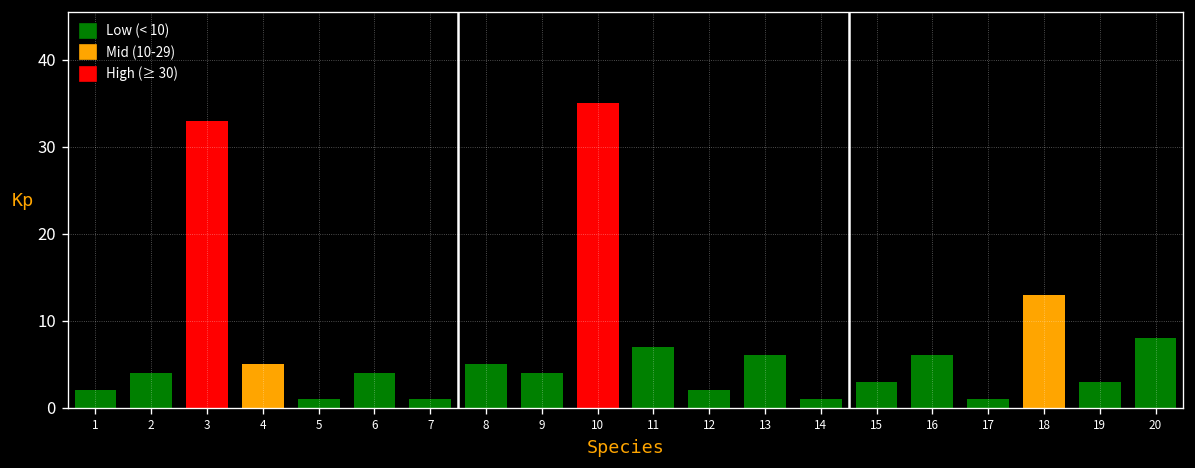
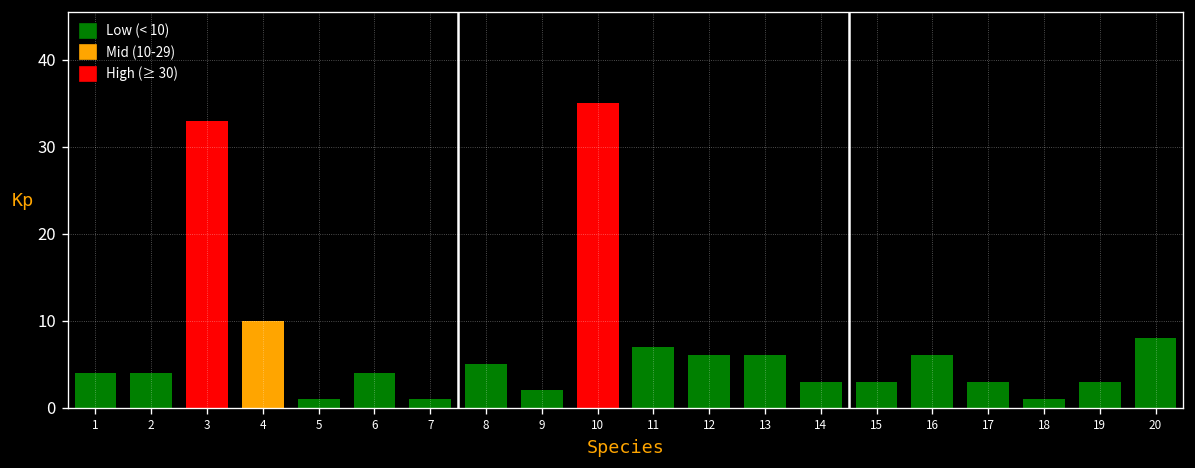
  {
-   "1": 2,
+   "1": 4,
    "2": 4,
    "3": 33,
-   "4": 5,
+   "4": 10,
    "5": 1,
    "6": 4,
    "7": 1,
    "8": 5,
-   "9": 4,
+   "9": 2,
    "10": 35,
    "11": 7,
-   "12": 2,
+   "12": 6,
    "13": 6,
-   "14": 1,
+   "14": 3,
    "15": 3,
    "16": 6,
-   "17": 1,
-   "18": 13,
+   "17": 3,
+   "18": 1,
    "19": 3,
    "20": 8
  }
